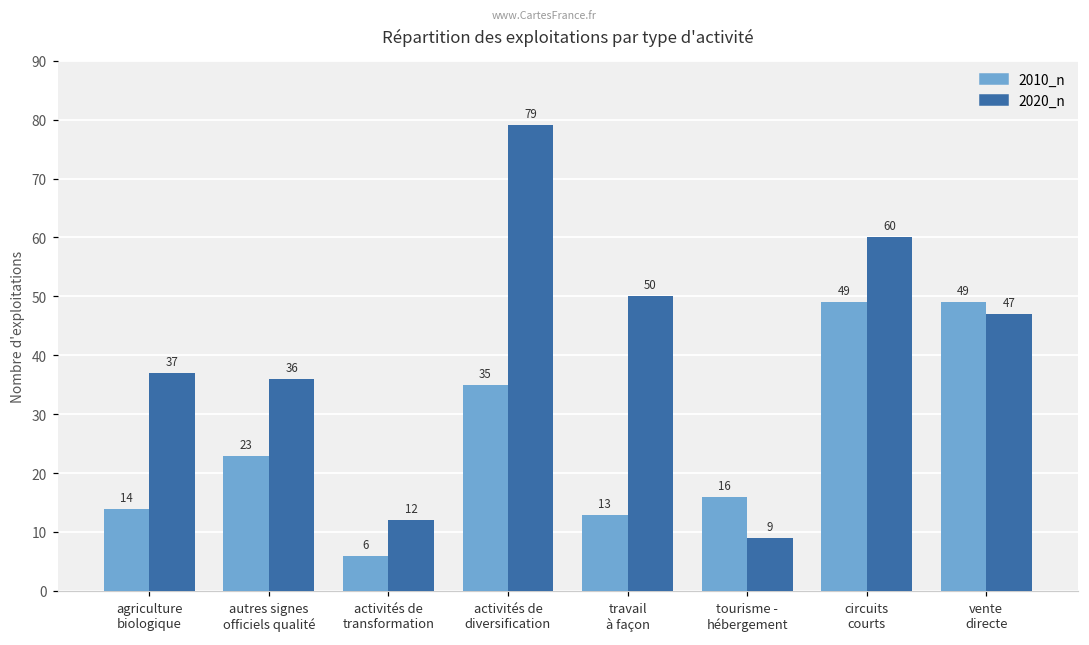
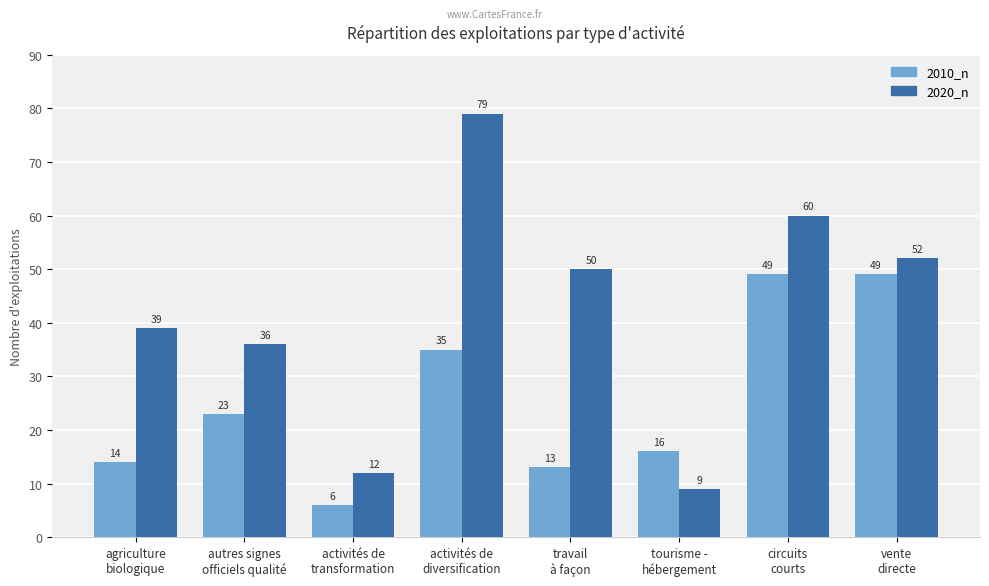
  {
    "2010_n": {
      "agriculture biologique": 14,
      "autres signes officiels qualité": 23,
      "activités de transformation": 6,
      "activités de diversification": 35,
      "travail à façon": 13,
      "tourisme - hébergement": 16,
      "circuits courts": 49,
      "vente directe": 49
    },
    "2020_n": {
-     "agriculture biologique": 37,
+     "agriculture biologique": 39,
      "autres signes officiels qualité": 36,
      "activités de transformation": 12,
      "activités de diversification": 79,
      "travail à façon": 50,
      "tourisme - hébergement": 9,
      "circuits courts": 60,
-     "vente directe": 47
+     "vente directe": 52
    }
  }
